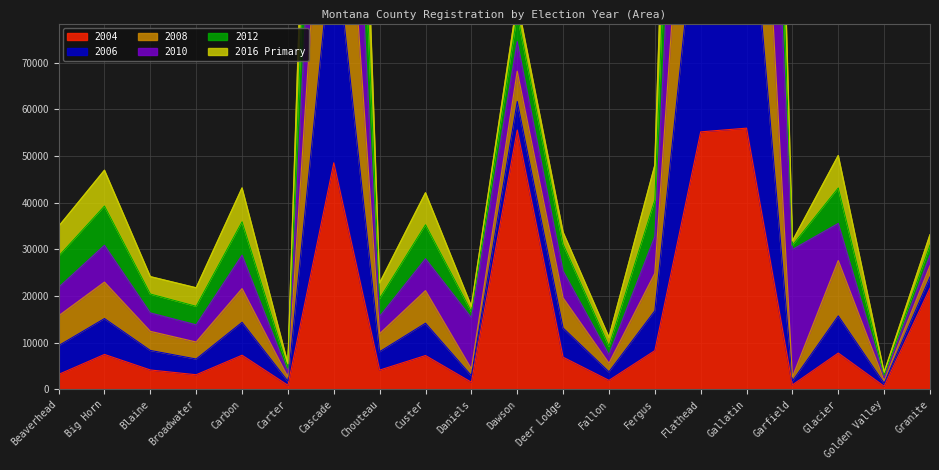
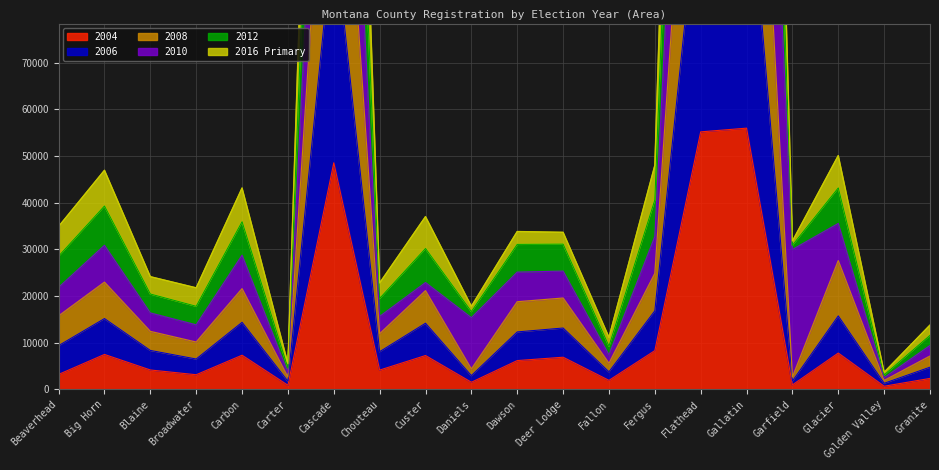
  {
    "2004": {
      "Beaverhead": 3000,
      "Big Horn": 7000,
      "Blaine": 4000,
      "Broadwater": 3000,
      "Carbon": 7000,
      "Carter": 1000,
      "Cascade": 49000,
      "Chouteau": 4000,
      "Custer": 7000,
      "Daniels": 1000,
-     "Dawson": 56000,
+     "Dawson": 6000,
      "Deer Lodge": 7000,
      "Fallon": 2000,
      "Fergus": 8000,
      "Flathead": 55000,
      "Gallatin": 56000,
      "Garfield": 1000,
      "Glacier": 8000,
      "Golden Valley": 1000,
-     "Granite": 22000
+     "Granite": 2000
    },
    "2006": {
      "Beaverhead": 6000,
      "Big Horn": 8000,
      "Blaine": 4000,
      "Broadwater": 3000,
      "Carbon": 7000,
      "Carter": 1000,
      "Chouteau": 4000,
      "Custer": 7000,
      "Daniels": 1000,
      "Dawson": 6000,
      "Deer Lodge": 6000,
      "Fallon": 2000,
      "Fergus": 9000,
      "Garfield": 1000,
      "Glacier": 8000,
      "Golden Valley": 1000,
      "Granite": 2000
    },
    "2008": {
      "Beaverhead": 6000,
      "Big Horn": 8000,
      "Blaine": 4000,
      "Broadwater": 4000,
      "Carbon": 7000,
      "Carter": 1000,
      "Chouteau": 4000,
      "Custer": 7000,
      "Daniels": 1000,
      "Dawson": 6000,
      "Deer Lodge": 6000,
      "Fallon": 2000,
      "Fergus": 8000,
      "Garfield": 1000,
      "Glacier": 12000,
      "Golden Valley": 1000,
      "Granite": 2000
    },
    "2010": {
      "Beaverhead": 6000,
      "Big Horn": 8000,
      "Blaine": 4000,
      "Broadwater": 4000,
      "Carbon": 7000,
      "Carter": 1000,
      "Chouteau": 4000,
-     "Custer": 7000,
+     "Custer": 2000,
      "Daniels": 11000,
      "Dawson": 6000,
      "Deer Lodge": 6000,
      "Fallon": 2000,
      "Fergus": 8000,
      "Garfield": 27000,
      "Glacier": 8000,
      "Golden Valley": 1000,
      "Granite": 2000
    },
    "2012": {
      "Beaverhead": 7000,
      "Big Horn": 8000,
      "Blaine": 4000,
      "Broadwater": 4000,
      "Carbon": 7000,
      "Carter": 1000,
      "Chouteau": 4000,
      "Custer": 7000,
      "Daniels": 1000,
      "Deer Lodge": 6000,
      "Fallon": 2000,
      "Fergus": 8000,
      "Garfield": 1000,
      "Glacier": 8000,
      "Golden Valley": 1000,
      "Granite": 2000
    },
    "2016 Primary": {
      "Beaverhead": 6000,
      "Big Horn": 8000,
      "Blaine": 4000,
      "Broadwater": 4000,
      "Carbon": 7000,
      "Carter": 1000,
      "Chouteau": 3000,
      "Custer": 7000,
      "Daniels": 1000,
      "Deer Lodge": 3000,
      "Fallon": 2000,
      "Fergus": 7000,
      "Garfield": 1000,
      "Glacier": 7000,
      "Golden Valley": 1000,
      "Granite": 2000
    }
  }
